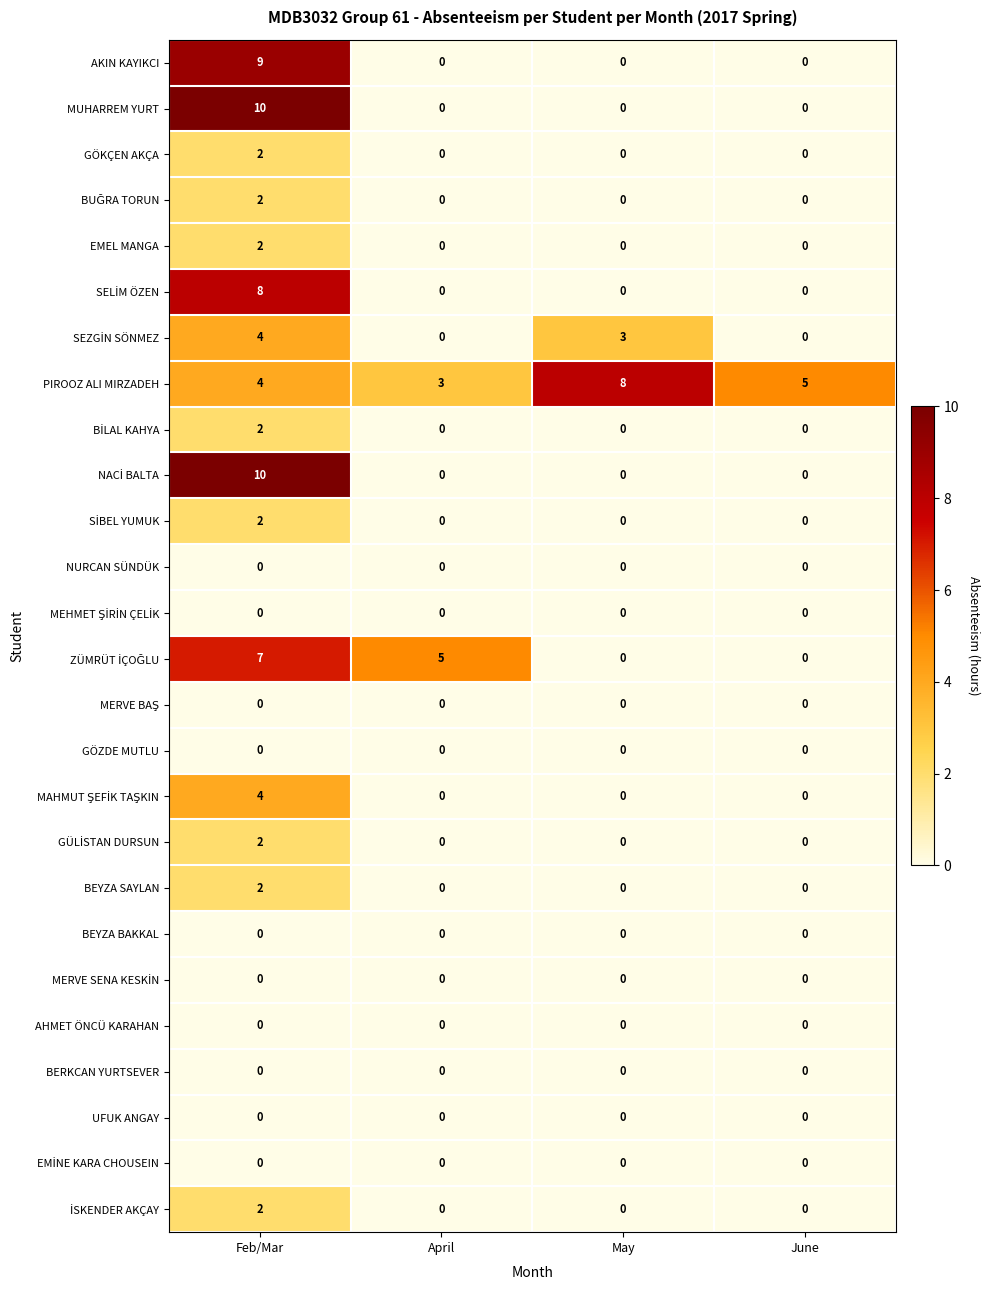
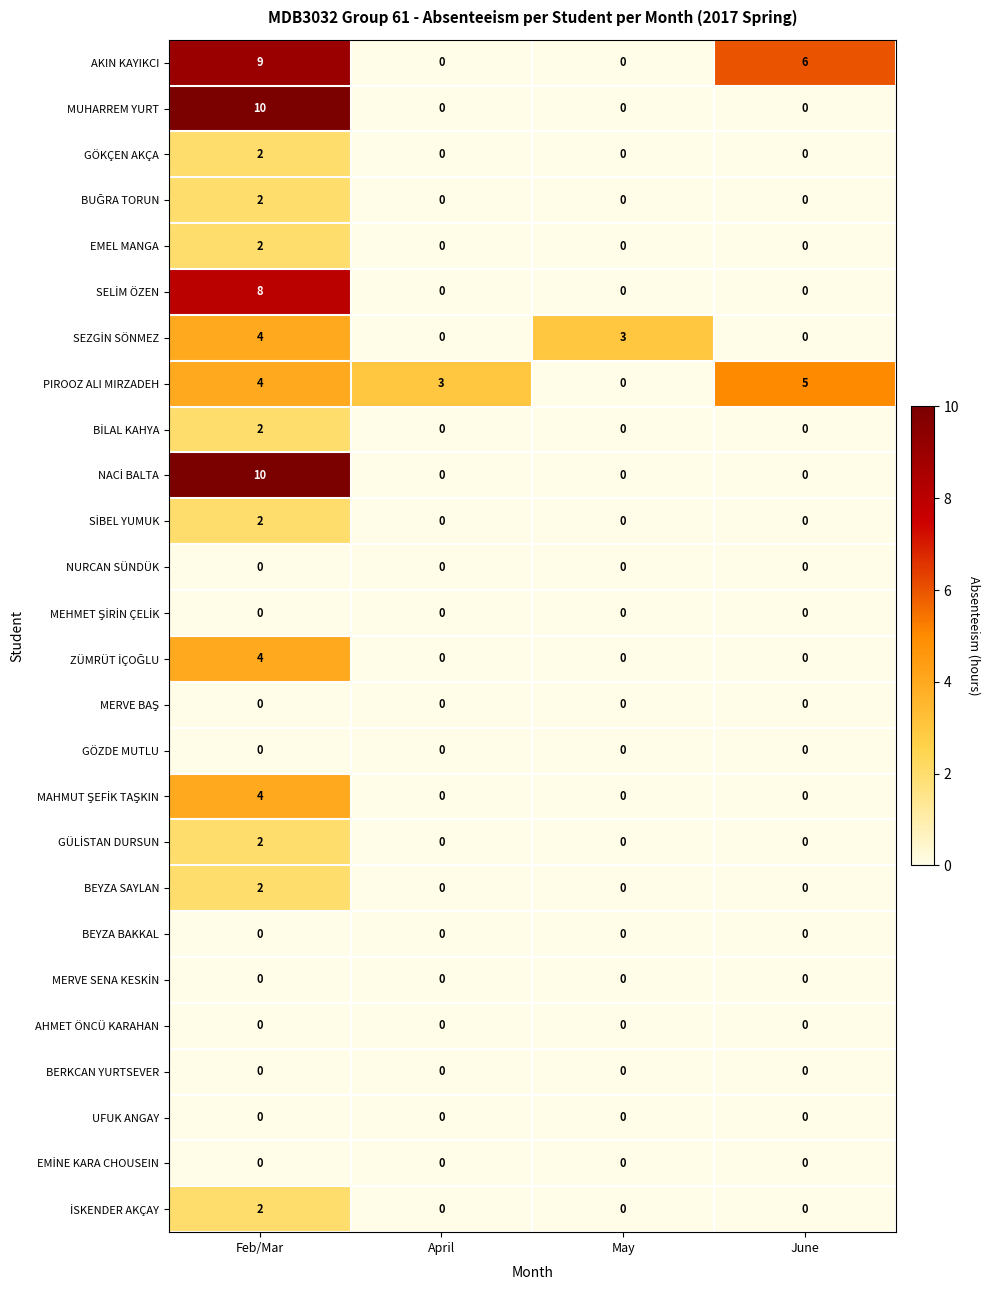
  {
    "AKIN KAYIKCI": {
      "Feb/Mar": 9,
      "April": 0,
      "May": 0,
-     "June": 0
+     "June": 6
    },
    "MUHARREM YURT": {
      "Feb/Mar": 10,
      "April": 0,
      "May": 0,
      "June": 0
    },
    "GÖKÇEN AKÇA": {
      "Feb/Mar": 2,
      "April": 0,
      "May": 0,
      "June": 0
    },
    "BUĞRA TORUN": {
      "Feb/Mar": 2,
      "April": 0,
      "May": 0,
      "June": 0
    },
    "EMEL MANGA": {
      "Feb/Mar": 2,
      "April": 0,
      "May": 0,
      "June": 0
    },
    "SELİM ÖZEN": {
      "Feb/Mar": 8,
      "April": 0,
      "May": 0,
      "June": 0
    },
    "SEZGİN SÖNMEZ": {
      "Feb/Mar": 4,
      "April": 0,
      "May": 3,
      "June": 0
    },
    "PIROOZ ALI MIRZADEH": {
      "Feb/Mar": 4,
      "April": 3,
-     "May": 8,
+     "May": 0,
      "June": 5
    },
    "BİLAL KAHYA": {
      "Feb/Mar": 2,
      "April": 0,
      "May": 0,
      "June": 0
    },
    "NACİ BALTA": {
      "Feb/Mar": 10,
      "April": 0,
      "May": 0,
      "June": 0
    },
    "SİBEL YUMUK": {
      "Feb/Mar": 2,
      "April": 0,
      "May": 0,
      "June": 0
    },
    "NURCAN SÜNDÜK": {
      "Feb/Mar": 0,
      "April": 0,
      "May": 0,
      "June": 0
    },
    "MEHMET ŞİRİN ÇELİK": {
      "Feb/Mar": 0,
      "April": 0,
      "May": 0,
      "June": 0
    },
    "ZÜMRÜT İÇOĞLU": {
-     "Feb/Mar": 7,
-     "April": 5,
+     "Feb/Mar": 4,
+     "April": 0,
      "May": 0,
      "June": 0
    },
    "MERVE BAŞ": {
      "Feb/Mar": 0,
      "April": 0,
      "May": 0,
      "June": 0
    },
    "GÖZDE MUTLU": {
      "Feb/Mar": 0,
      "April": 0,
      "May": 0,
      "June": 0
    },
    "MAHMUT ŞEFİK TAŞKIN": {
      "Feb/Mar": 4,
      "April": 0,
      "May": 0,
      "June": 0
    },
    "GÜLİSTAN DURSUN": {
      "Feb/Mar": 2,
      "April": 0,
      "May": 0,
      "June": 0
    },
    "BEYZA SAYLAN": {
      "Feb/Mar": 2,
      "April": 0,
      "May": 0,
      "June": 0
    },
    "BEYZA BAKKAL": {
      "Feb/Mar": 0,
      "April": 0,
      "May": 0,
      "June": 0
    },
    "MERVE SENA KESKİN": {
      "Feb/Mar": 0,
      "April": 0,
      "May": 0,
      "June": 0
    },
    "AHMET ÖNCÜ KARAHAN": {
      "Feb/Mar": 0,
      "April": 0,
      "May": 0,
      "June": 0
    },
    "BERKCAN YURTSEVER": {
      "Feb/Mar": 0,
      "April": 0,
      "May": 0,
      "June": 0
    },
    "UFUK ANGAY": {
      "Feb/Mar": 0,
      "April": 0,
      "May": 0,
      "June": 0
    },
    "EMİNE KARA CHOUSEIN": {
      "Feb/Mar": 0,
      "April": 0,
      "May": 0,
      "June": 0
    },
    "İSKENDER AKÇAY": {
      "Feb/Mar": 2,
      "April": 0,
      "May": 0,
      "June": 0
    }
  }
